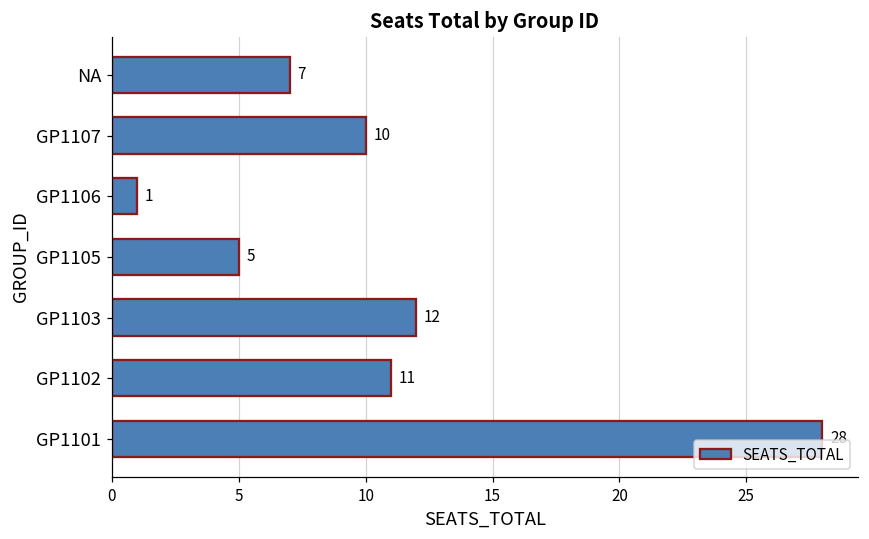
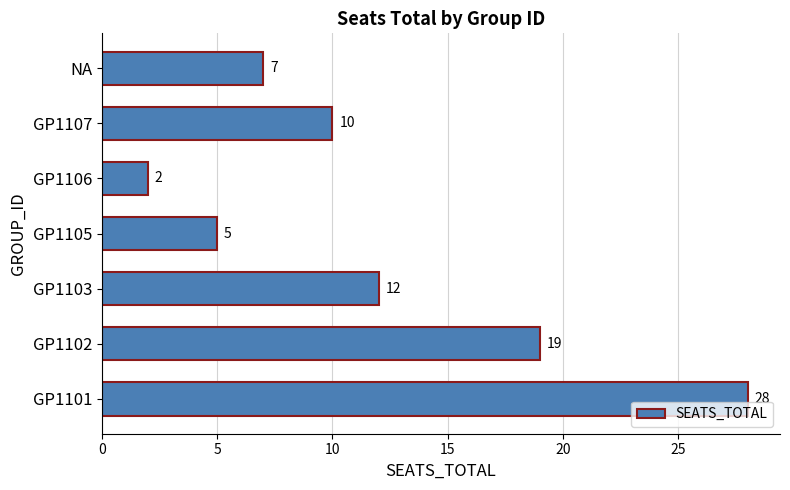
  {
    "NA": 7,
    "GP1107": 10,
-   "GP1106": 1,
+   "GP1106": 2,
    "GP1105": 5,
    "GP1103": 12,
-   "GP1102": 11
+   "GP1102": 19
  }
